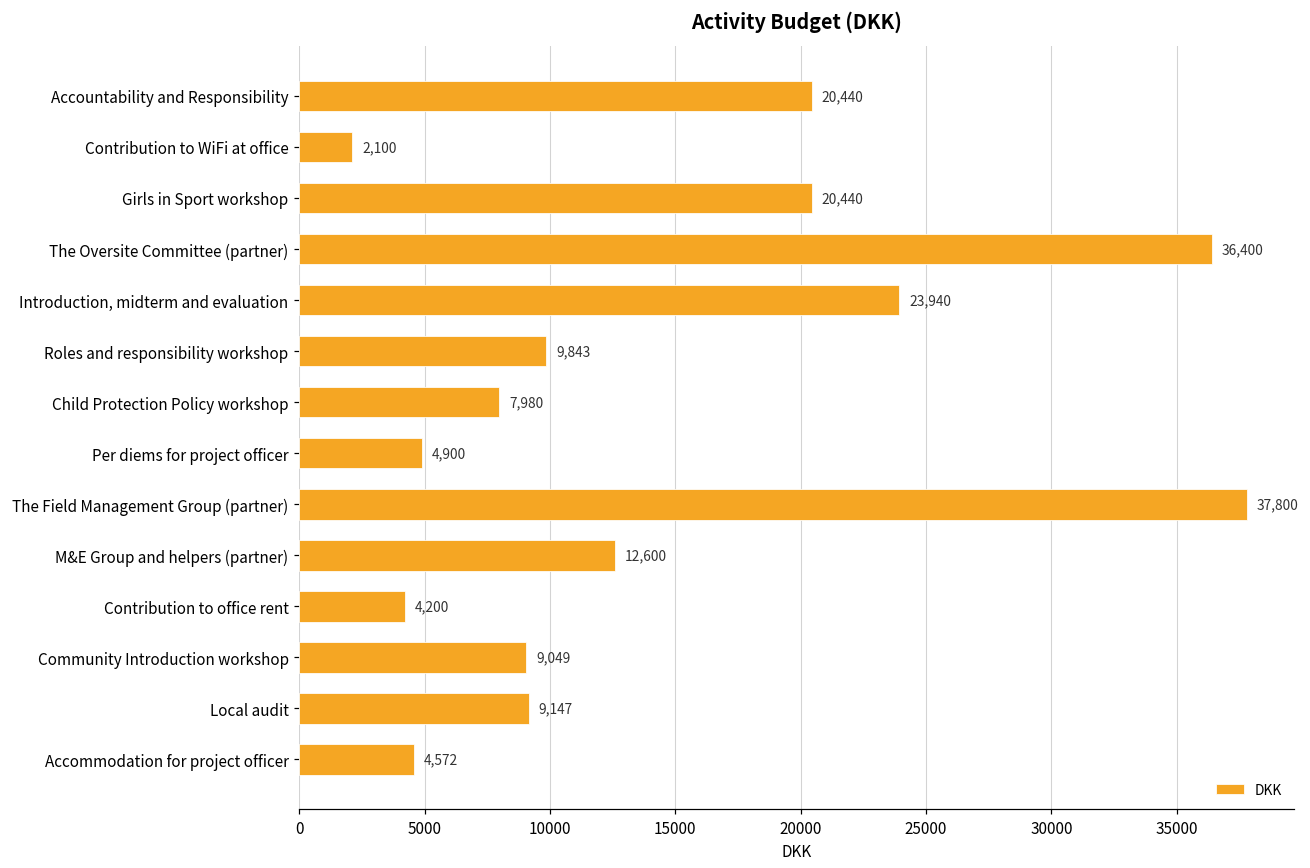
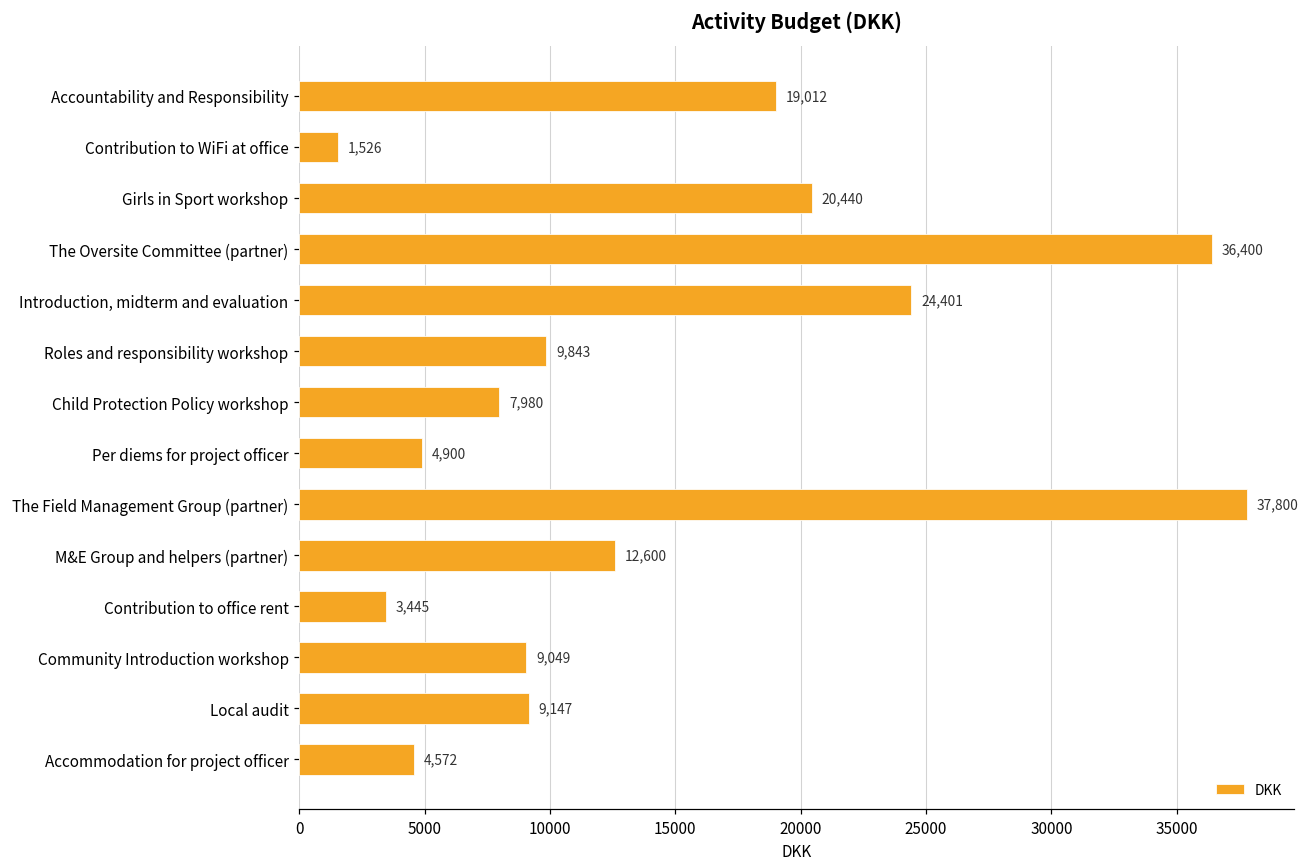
  {
-   "Accountability and Responsibility": "20,440",
-   "Contribution to WiFi at office": "2,100",
+   "Accountability and Responsibility": "19,012",
+   "Contribution to WiFi at office": "1,526",
    "Girls in Sport workshop": "20,440",
    "The Oversite Committee (partner)": "36,400",
-   "Introduction, midterm and evaluation": "23,940",
+   "Introduction, midterm and evaluation": "24,401",
    "Roles and responsibility workshop": "9,843",
    "Child Protection Policy workshop": "7,980",
    "Per diems for project officer": "4,900",
    "The Field Management Group (partner)": "37,800",
    "M&E Group and helpers (partner)": "12,600",
-   "Contribution to office rent": "4,200",
+   "Contribution to office rent": "3,445",
    "Community Introduction workshop": "9,049",
    "Local audit": "9,147",
    "Accommodation for project officer": "4,572"
  }
